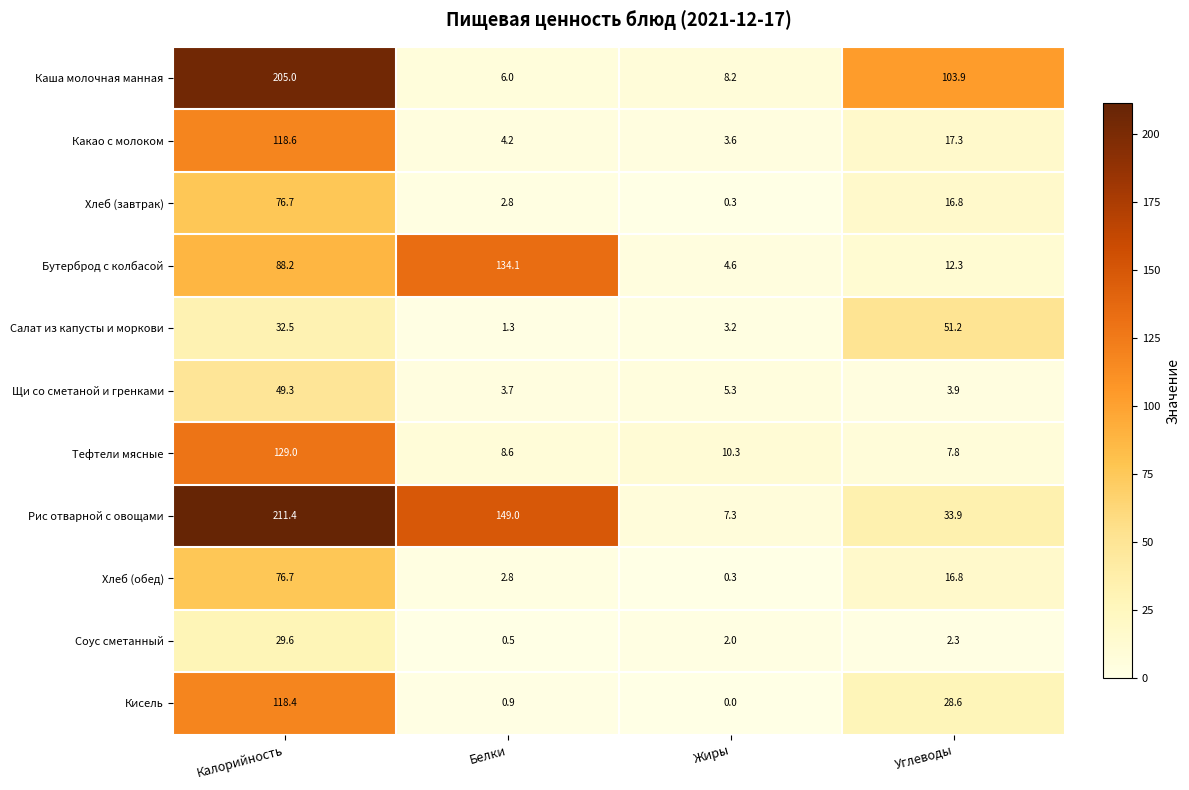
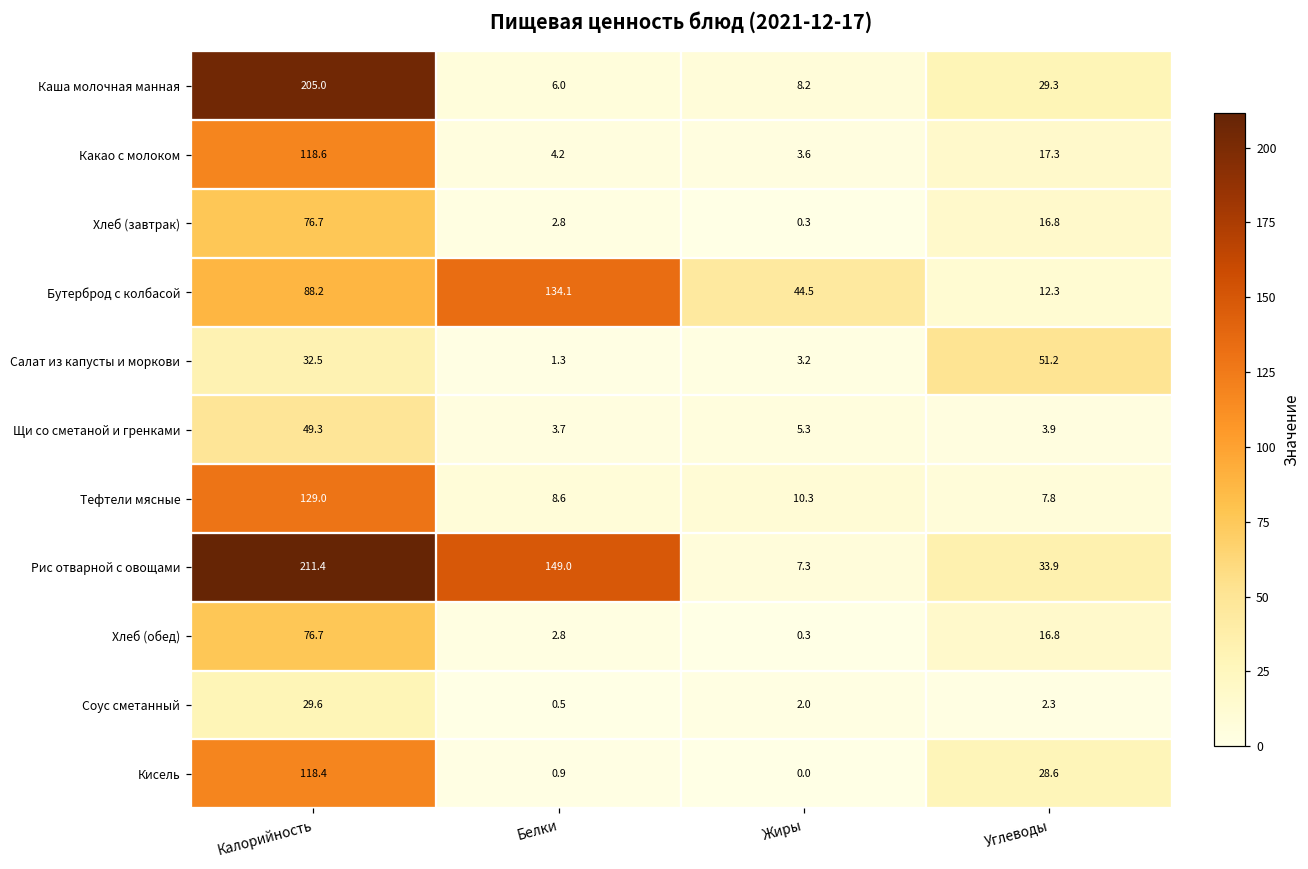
  {
    "Каша молочная манная": {
      "Калорийность": 205.0,
      "Белки": 6.0,
      "Жиры": 8.2,
-     "Углеводы": 103.9
+     "Углеводы": 29.3
    },
    "Какао с молоком": {
      "Калорийность": 118.6,
      "Белки": 4.2,
      "Жиры": 3.6,
      "Углеводы": 17.3
    },
    "Хлеб (завтрак)": {
      "Калорийность": 76.7,
      "Белки": 2.8,
      "Жиры": 0.3,
      "Углеводы": 16.8
    },
    "Бутерброд с колбасой": {
      "Калорийность": 88.2,
      "Белки": 134.1,
-     "Жиры": 4.6,
+     "Жиры": 44.5,
      "Углеводы": 12.3
    },
    "Салат из капусты и моркови": {
      "Калорийность": 32.5,
      "Белки": 1.3,
      "Жиры": 3.2,
      "Углеводы": 51.2
    },
    "Щи со сметаной и гренками": {
      "Калорийность": 49.3,
      "Белки": 3.7,
      "Жиры": 5.3,
      "Углеводы": 3.9
    },
    "Тефтели мясные": {
      "Калорийность": 129.0,
      "Белки": 8.6,
      "Жиры": 10.3,
      "Углеводы": 7.8
    },
    "Рис отварной с овощами": {
      "Калорийность": 211.4,
      "Белки": 149.0,
      "Жиры": 7.3,
      "Углеводы": 33.9
    },
    "Хлеб (обед)": {
      "Калорийность": 76.7,
      "Белки": 2.8,
      "Жиры": 0.3,
      "Углеводы": 16.8
    },
    "Соус сметанный": {
      "Калорийность": 29.6,
      "Белки": 0.5,
      "Жиры": 2.0,
      "Углеводы": 2.3
    },
    "Кисель": {
      "Калорийность": 118.4,
      "Белки": 0.9,
      "Жиры": 0.0,
      "Углеводы": 28.6
    }
  }
